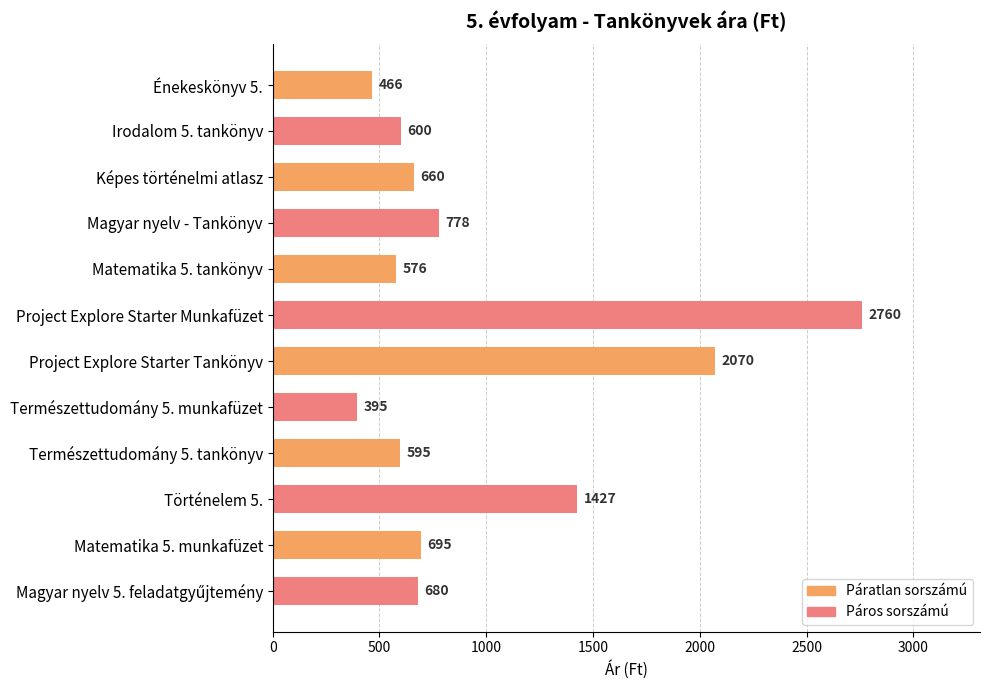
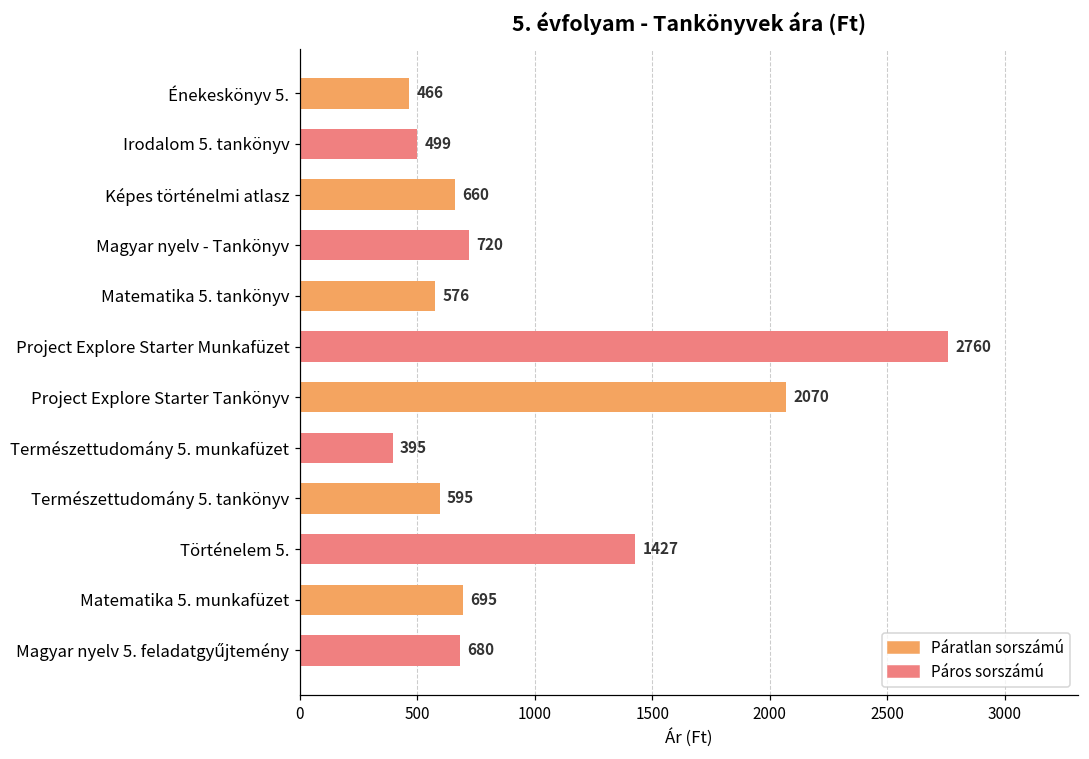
  {
    "Énekeskönyv 5.": 466,
-   "Irodalom 5. tankönyv": 600,
+   "Irodalom 5. tankönyv": 499,
    "Képes történelmi atlasz": 660,
-   "Magyar nyelv - Tankönyv": 778,
+   "Magyar nyelv - Tankönyv": 720,
    "Matematika 5. tankönyv": 576,
    "Project Explore Starter Munkafüzet": 2760,
    "Project Explore Starter Tankönyv": 2070,
    "Természettudomány 5. munkafüzet": 395,
    "Természettudomány 5. tankönyv": 595,
    "Történelem 5.": 1427,
    "Matematika 5. munkafüzet": 695,
    "Magyar nyelv 5. feladatgyűjtemény": 680
  }
